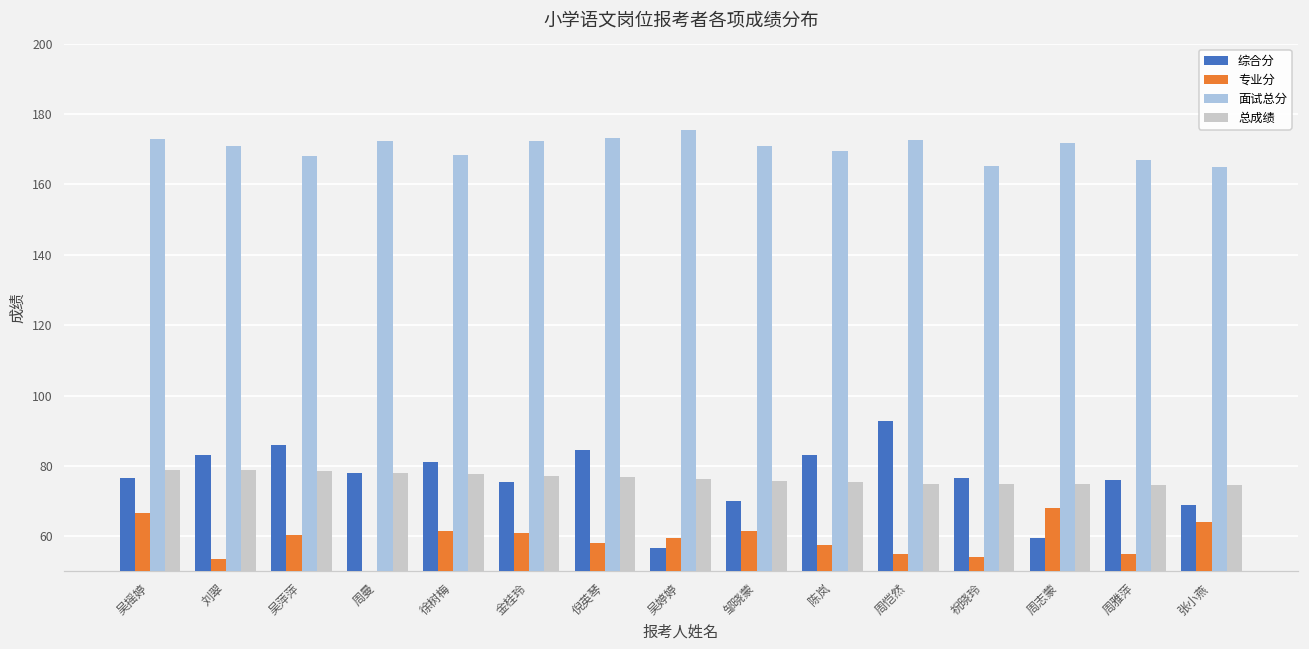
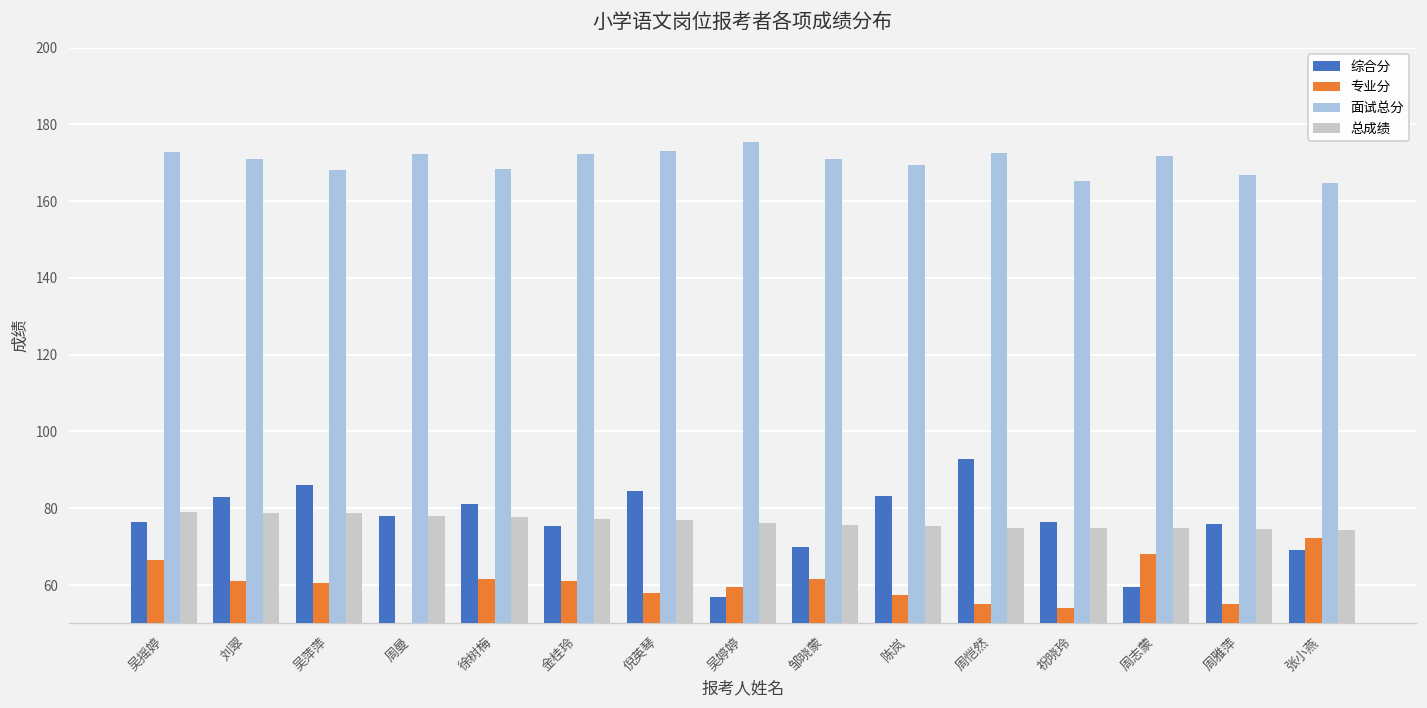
  {
    "综合分": {
      "吴摇婷": 77,
      "刘翠": 83,
      "吴萍萍": 86,
      "周曼": 78,
      "徐树梅": 81,
      "金桂玲": 76,
      "倪英琴": 85,
      "吴婷婷": 57,
      "邹晓蒙": 70,
      "陈岚": 83,
      "周恺然": 93,
      "祝晓玲": 77,
      "周志蒙": 60,
      "周雅萍": 76,
      "张小燕": 69
    },
    "专业分": {
      "吴摇婷": 67,
-     "刘翠": 54,
+     "刘翠": 61,
      "吴萍萍": 61,
      "周曼": 50,
      "徐树梅": 62,
      "金桂玲": 61,
      "倪英琴": 58,
      "吴婷婷": 60,
      "邹晓蒙": 62,
      "陈岚": 58,
      "周恺然": 55,
      "祝晓玲": 54,
      "周志蒙": 68,
      "周雅萍": 55,
-     "张小燕": 64
+     "张小燕": 72
    }
  }
